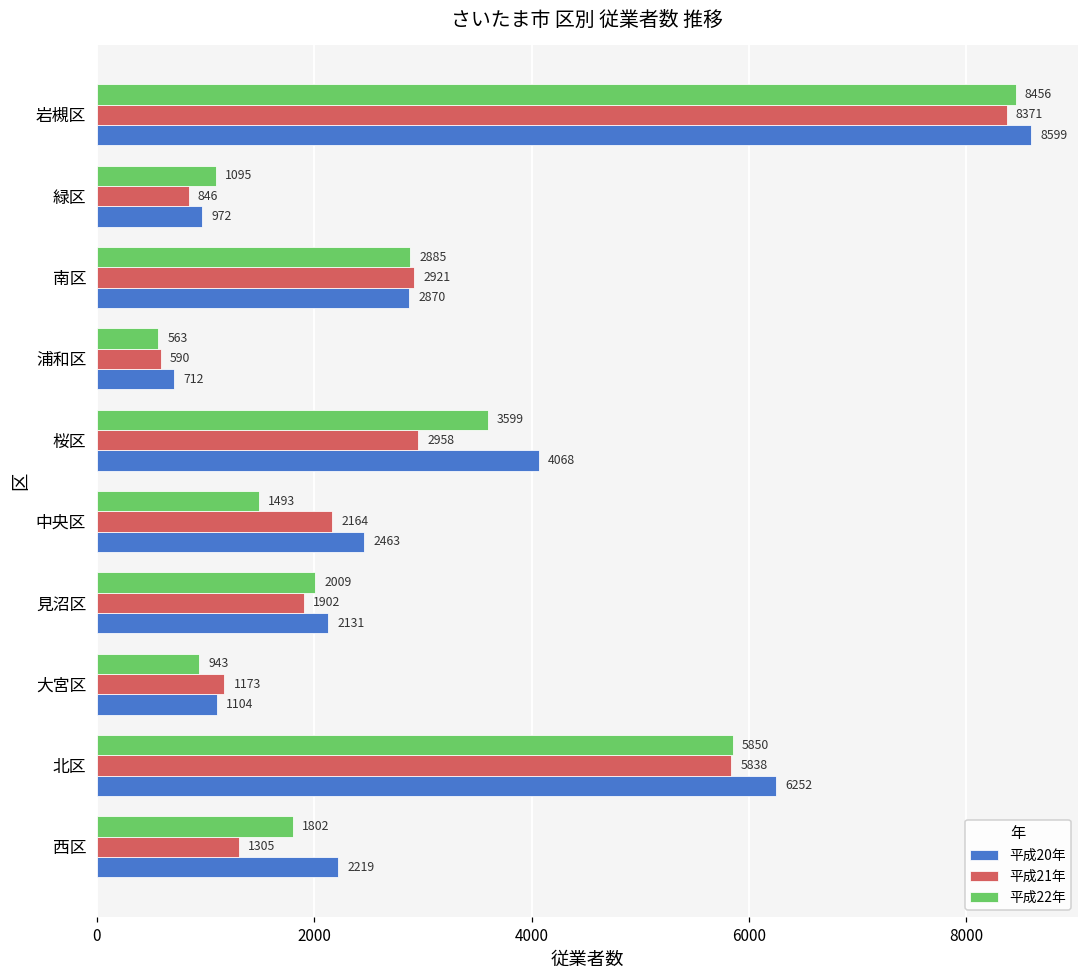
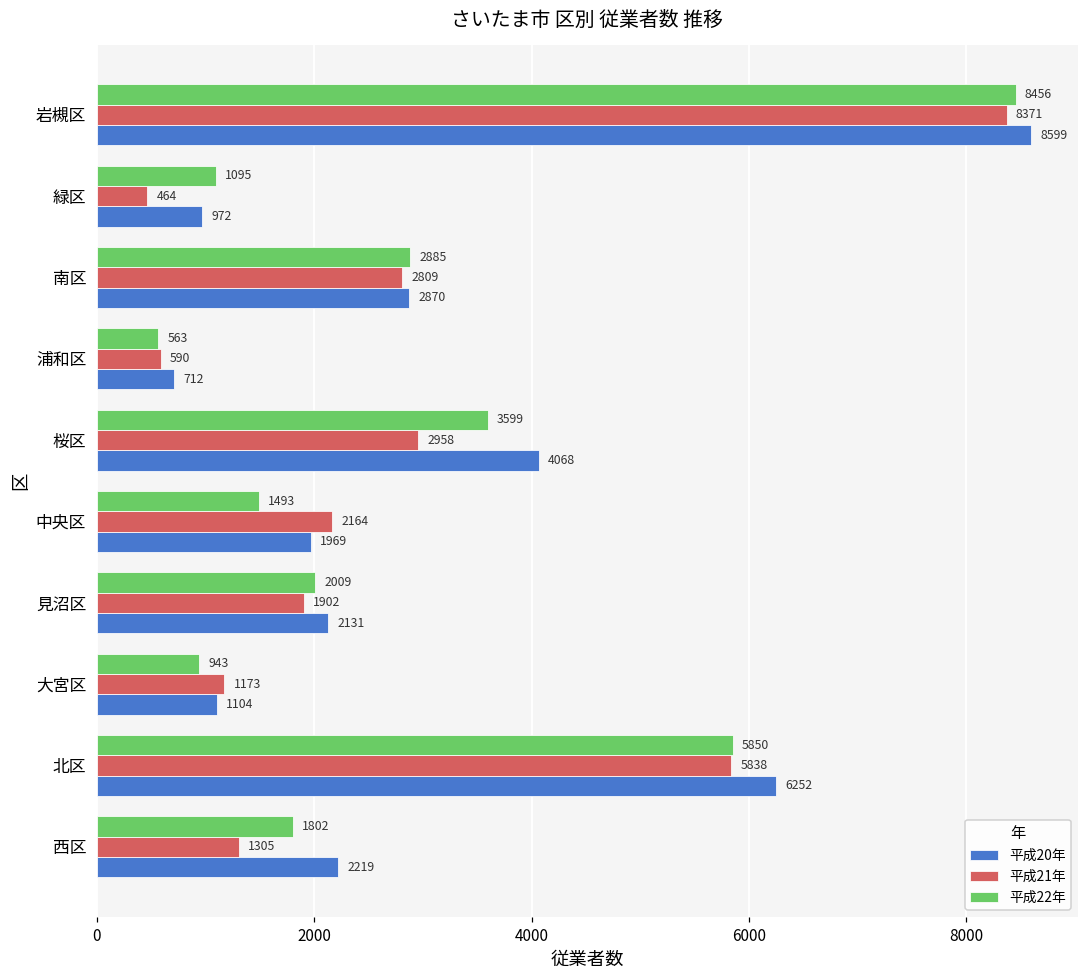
  {
    "平成20年": {
      "岩槻区": 8599,
      "緑区": 972,
      "南区": 2870,
      "浦和区": 712,
      "桜区": 4068,
-     "中央区": 2463,
+     "中央区": 1969,
      "見沼区": 2131,
      "大宮区": 1104,
      "北区": 6252,
      "西区": 2219
    },
    "平成21年": {
      "岩槻区": 8371,
-     "緑区": 846,
-     "南区": 2921,
+     "緑区": 464,
+     "南区": 2809,
      "浦和区": 590,
      "桜区": 2958,
      "中央区": 2164,
      "見沼区": 1902,
      "大宮区": 1173,
      "北区": 5838,
      "西区": 1305
    },
    "平成22年": {
      "岩槻区": 8456,
      "緑区": 1095,
      "南区": 2885,
      "浦和区": 563,
      "桜区": 3599,
      "中央区": 1493,
      "見沼区": 2009,
      "大宮区": 943,
      "北区": 5850,
      "西区": 1802
    }
  }
